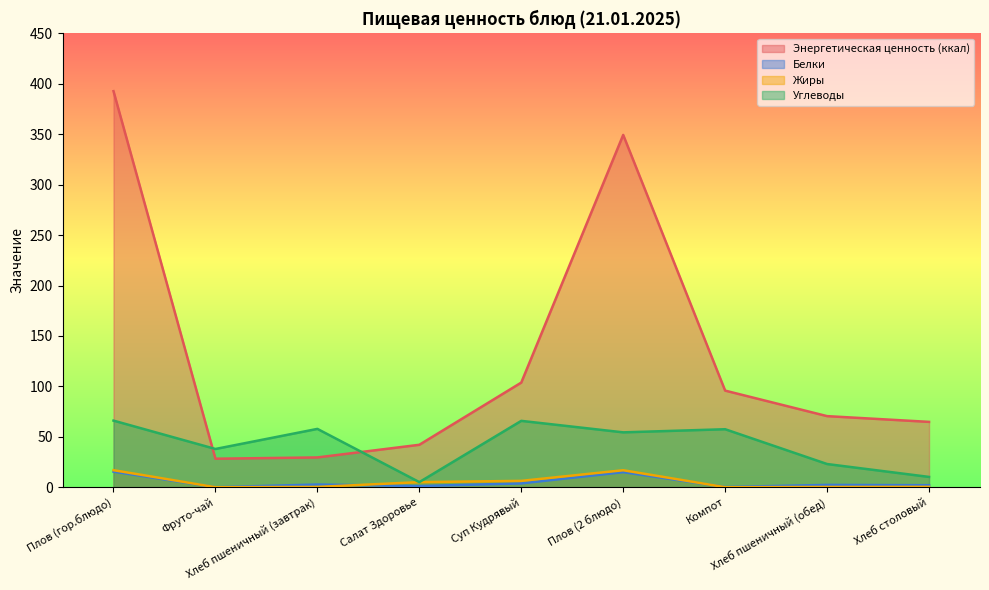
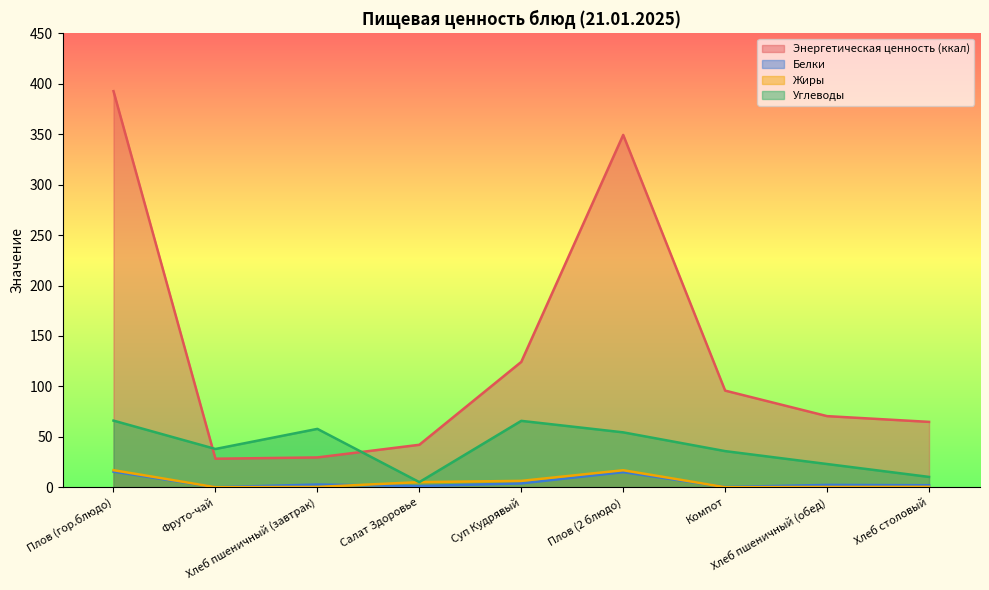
  {
    "Энергетическая ценность (ккал)": {
      "Плов (гор.блюдо)": 393,
      "Фруто-чай": 28,
      "Хлеб пшеничный (завтрак)": 30,
      "Салат Здоровье": 42,
-     "Суп Кудрявый": 104,
+     "Суп Кудрявый": 124,
      "Плов (2 блюдо)": 349,
      "Компот": 96,
      "Хлеб пшеничный (обед)": 71,
      "Хлеб столовый": 65
    },
    "Белки": {
      "Салат Здоровье": 1
    },
    "Углеводы": {
      "Плов (гор.блюдо)": 66,
      "Фруто-чай": 38,
      "Хлеб пшеничный (завтрак)": 58,
      "Суп Кудрявый": 66,
      "Плов (2 блюдо)": 54,
-     "Компот": 58,
+     "Компот": 36,
      "Хлеб пшеничный (обед)": 23,
      "Хлеб столовый": 10
    }
  }
